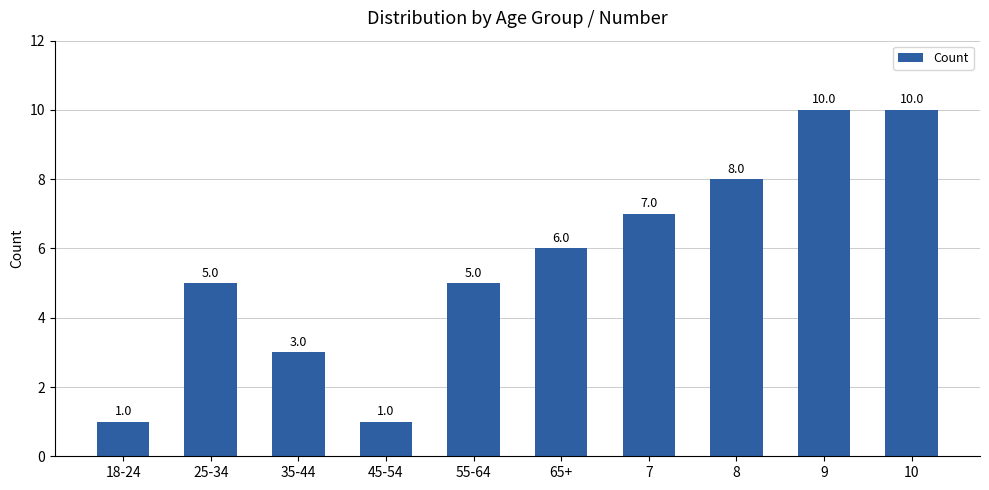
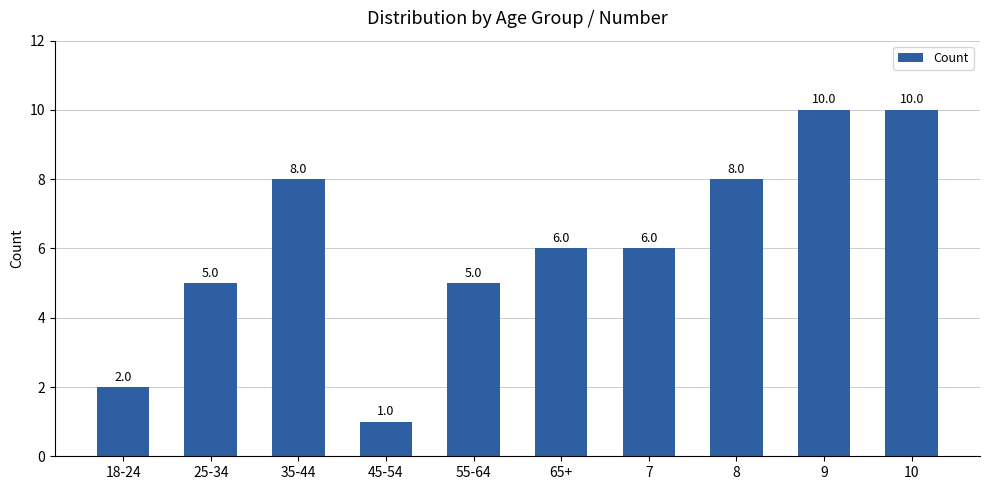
  {
-   "18-24": 1.0,
+   "18-24": 2.0,
    "25-34": 5.0,
-   "35-44": 3.0,
+   "35-44": 8.0,
    "45-54": 1.0,
    "55-64": 5.0,
    "65+": 6.0,
-   "7": 7.0,
+   "7": 6.0,
    "8": 8.0,
    "9": 10.0,
    "10": 10.0
  }
